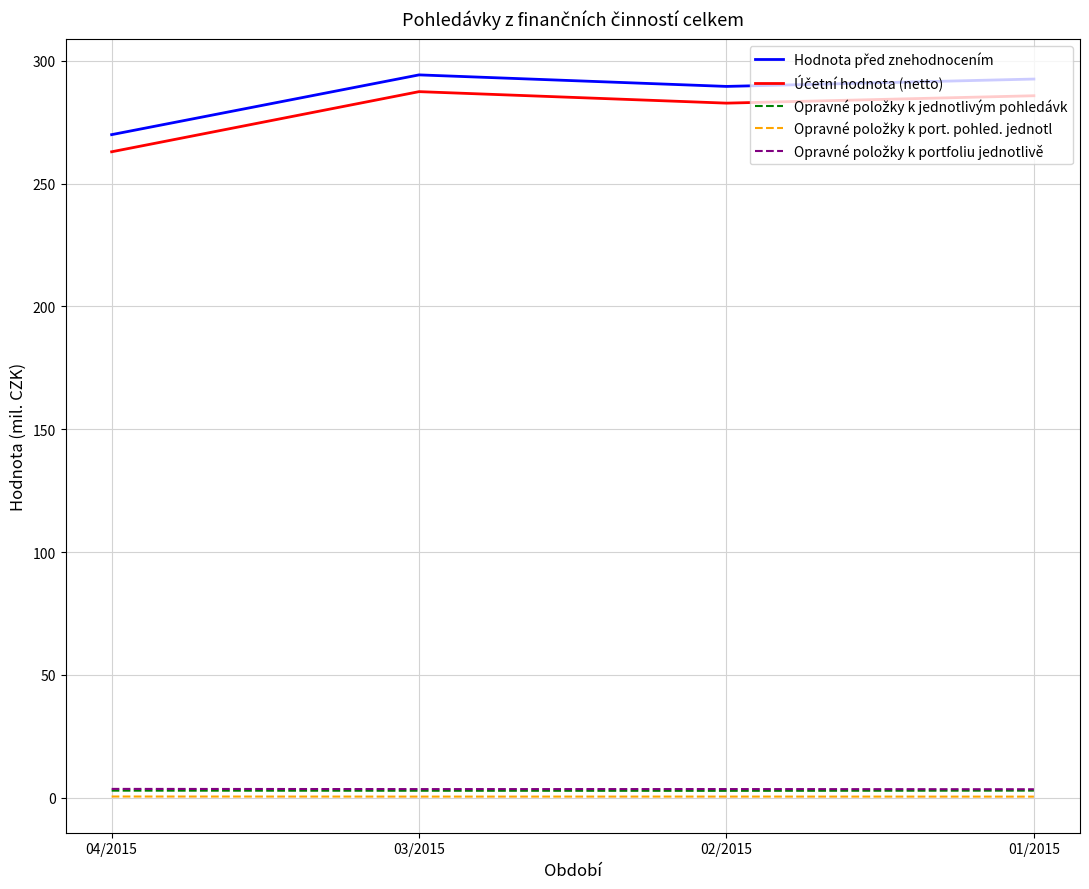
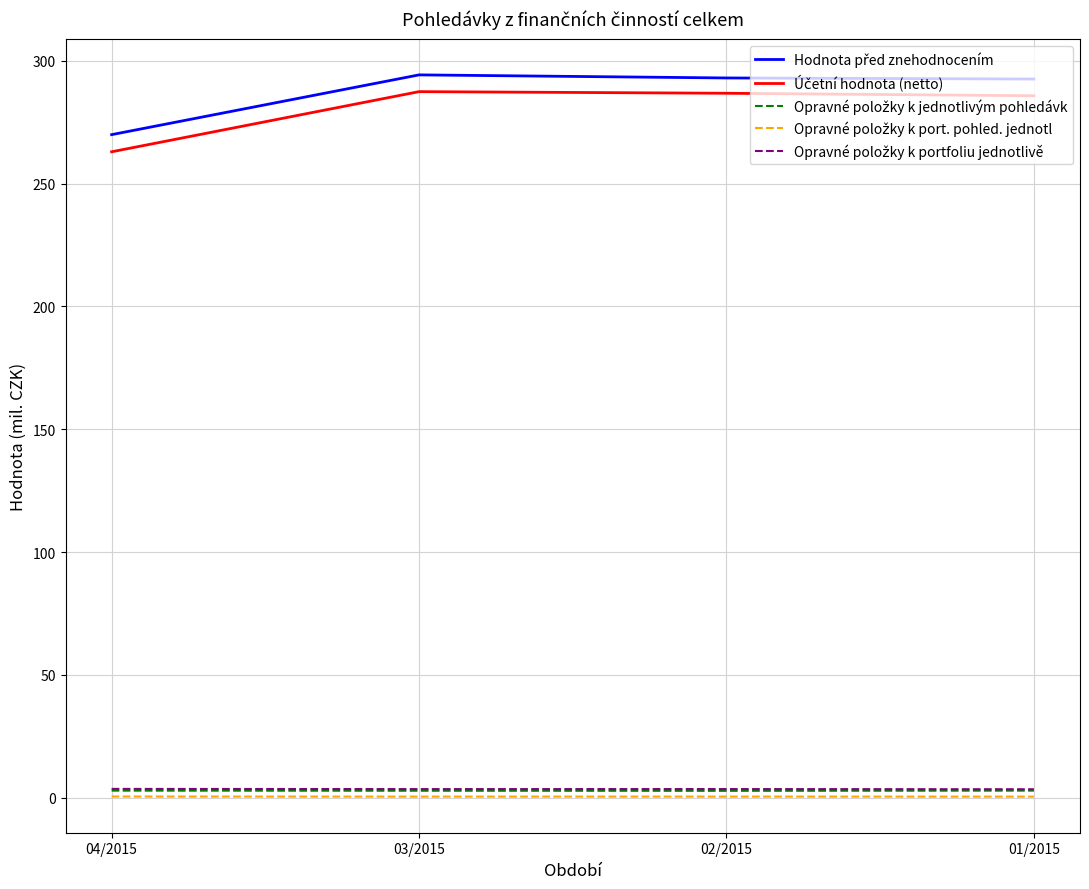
  {
    "Hodnota před znehodnocením": {
      "04/2015": 270,
      "03/2015": 294,
-     "02/2015": 290
+     "02/2015": 293
    },
    "Účetní hodnota (netto)": {
      "04/2015": 263,
      "03/2015": 287,
-     "02/2015": 283
+     "02/2015": 287
    },
    "Opravné položky k port. pohled. jednotl": {
      "04/2015": 0,
      "03/2015": 0,
      "02/2015": 0,
      "01/2015": 0
    }
  }
